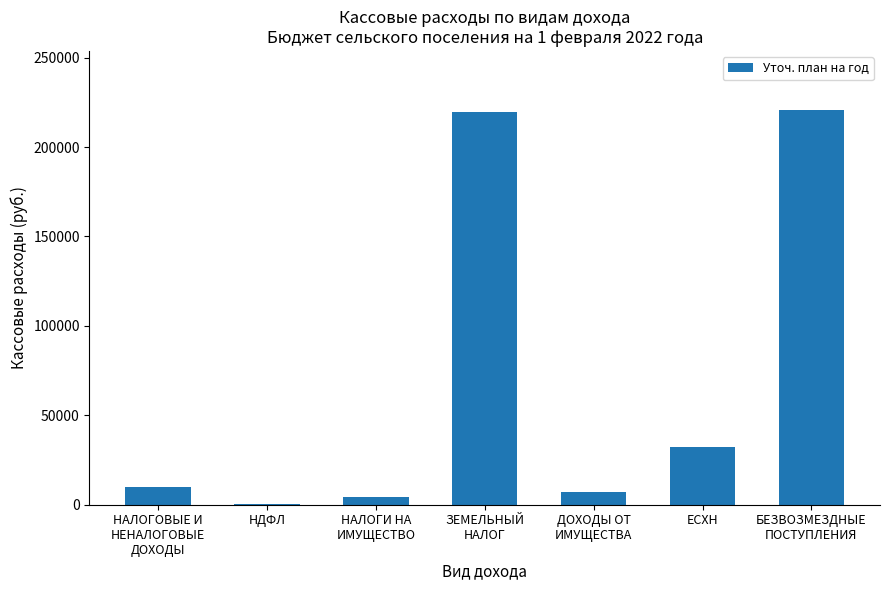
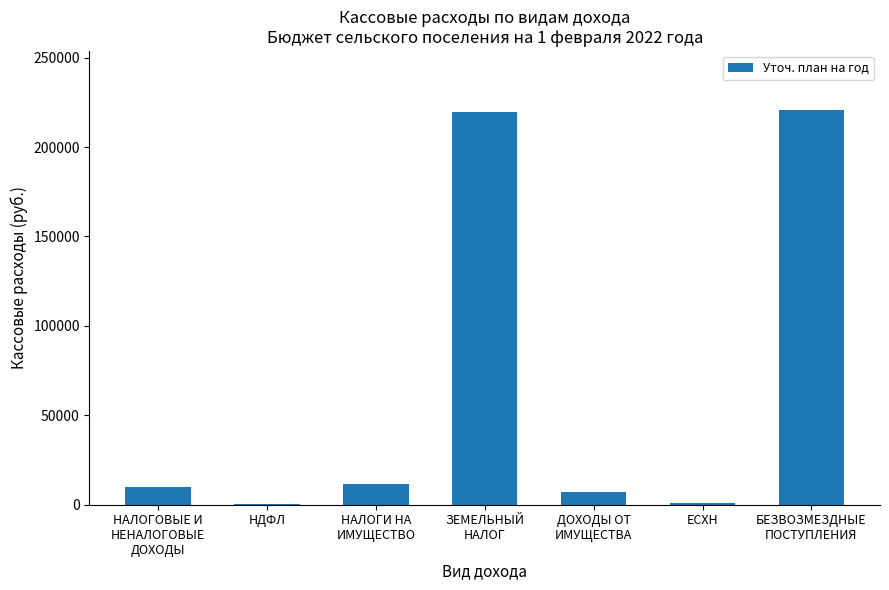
  {
    "НАЛОГОВЫЕ И НЕНАЛОГОВЫЕ ДОХОДЫ": 10000,
-   "НАЛОГИ НА ИМУЩЕСТВО": 4000,
+   "НАЛОГИ НА ИМУЩЕСТВО": 12000,
    "ЗЕМЕЛЬНЫЙ НАЛОГ": 220000,
    "ДОХОДЫ ОТ ИМУЩЕСТВА": 7000,
-   "ЕСХН": 32000,
+   "ЕСХН": 1000,
    "БЕЗВОЗМЕЗДНЫЕ ПОСТУПЛЕНИЯ": 221000
  }
